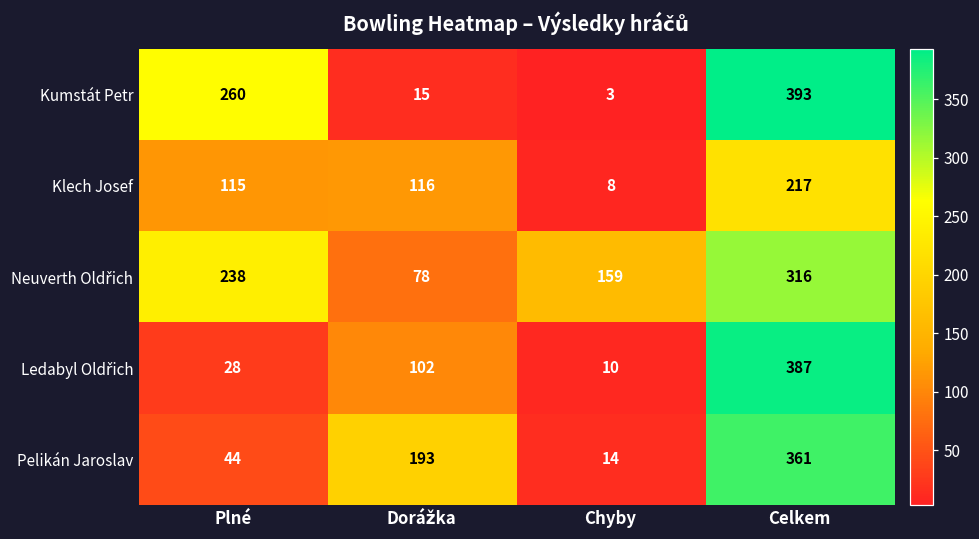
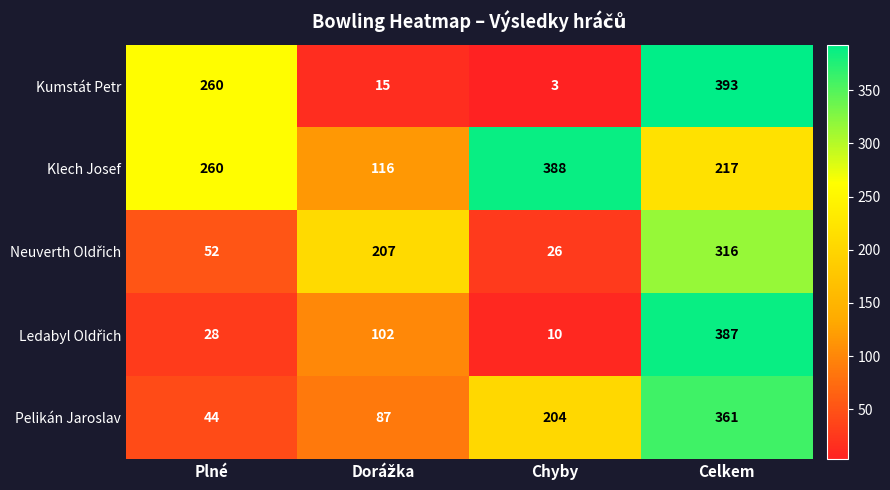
  {
    "Kumstát Petr": {
      "Plné": 260,
      "Dorážka": 15,
      "Chyby": 3,
      "Celkem": 393
    },
    "Klech Josef": {
-     "Plné": 115,
+     "Plné": 260,
      "Dorážka": 116,
-     "Chyby": 8,
+     "Chyby": 388,
      "Celkem": 217
    },
    "Neuverth Oldřich": {
-     "Plné": 238,
-     "Dorážka": 78,
-     "Chyby": 159,
+     "Plné": 52,
+     "Dorážka": 207,
+     "Chyby": 26,
      "Celkem": 316
    },
    "Ledabyl Oldřich": {
      "Plné": 28,
      "Dorážka": 102,
      "Chyby": 10,
      "Celkem": 387
    },
    "Pelikán Jaroslav": {
      "Plné": 44,
-     "Dorážka": 193,
-     "Chyby": 14,
+     "Dorážka": 87,
+     "Chyby": 204,
      "Celkem": 361
    }
  }
